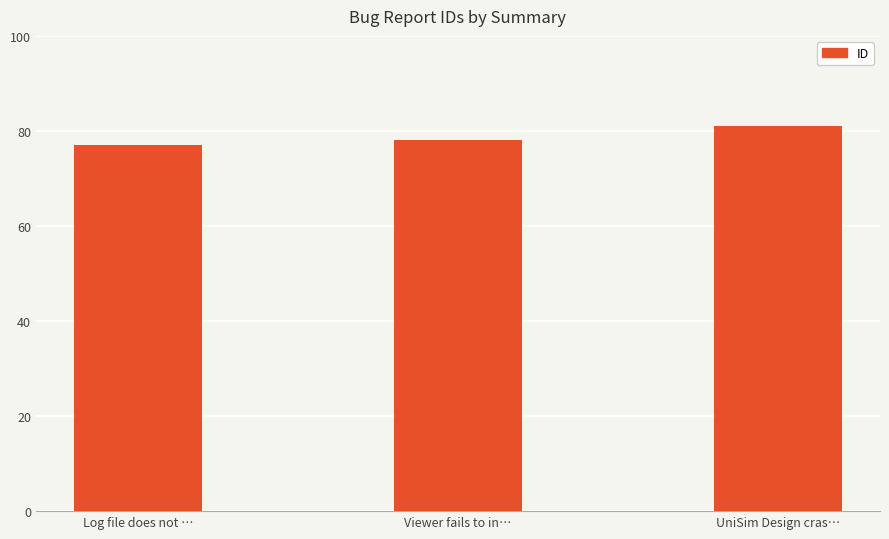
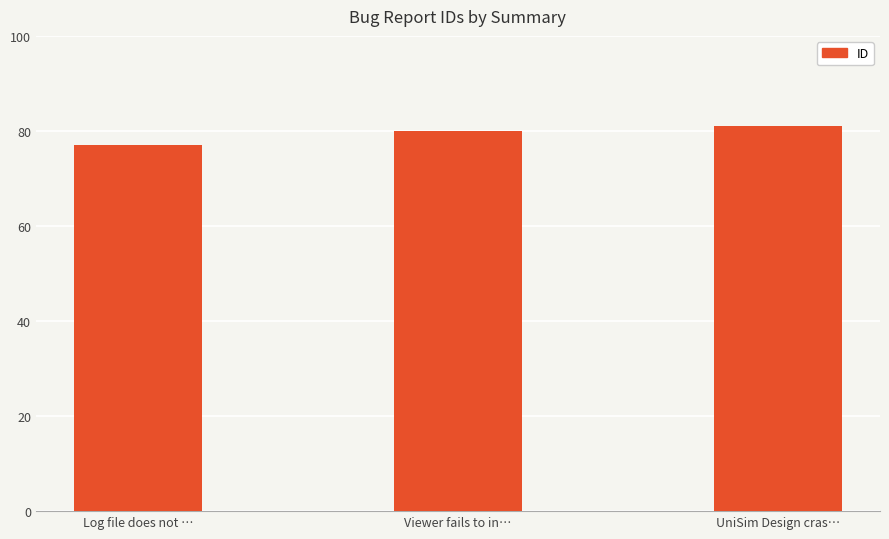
  {
    "Log file does not …": 77,
-   "Viewer fails to in…": 78,
+   "Viewer fails to in…": 80,
    "UniSim Design cras…": 81
  }
